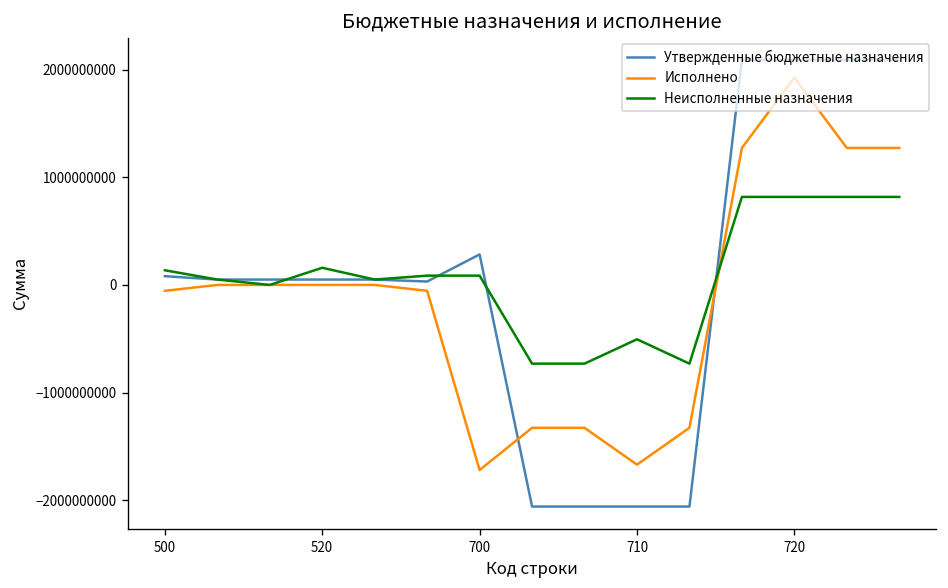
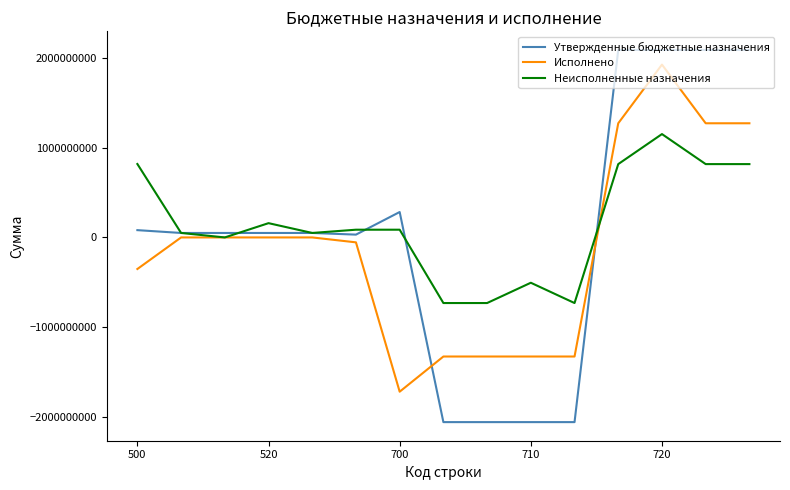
  {
    "Утвержденные бюджетные назначения": {
      "500": 100000000,
      "520": 0,
      "700": 300000000,
      "710": -2100000000
    },
    "Исполнено": {
-     "500": -100000000,
+     "500": -400000000,
      "520": 0,
      "700": -1700000000,
-     "710": -1700000000
+     "710": -1300000000
    },
    "Неисполненные назначения": {
-     "500": 100000000,
+     "500": 800000000,
      "520": 200000000,
      "700": 100000000,
      "710": -500000000,
-     "720": 800000000
+     "720": 1200000000
    }
  }
